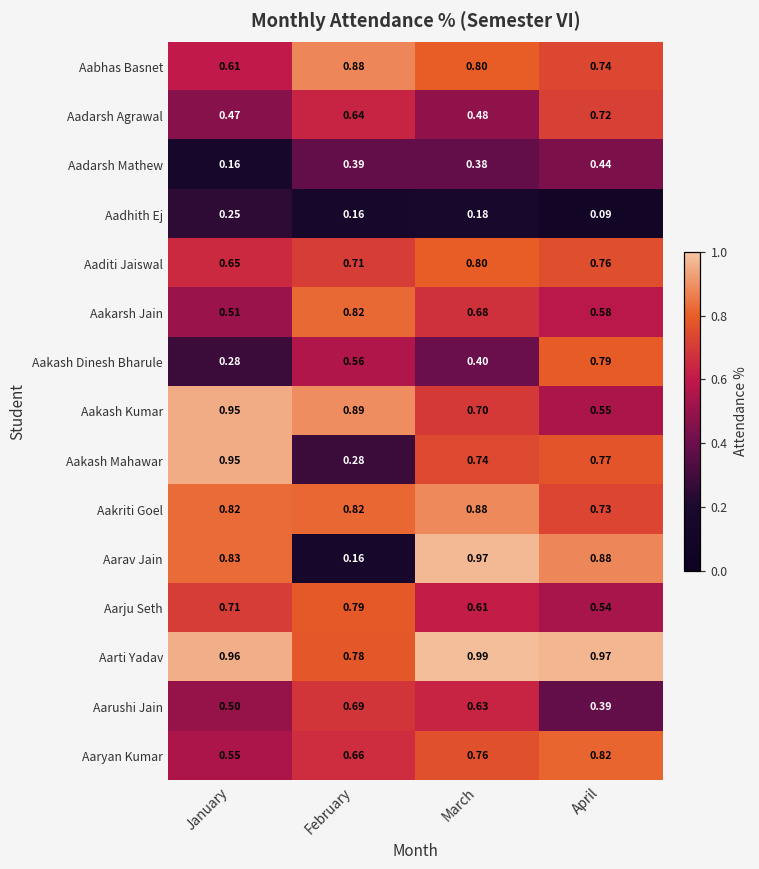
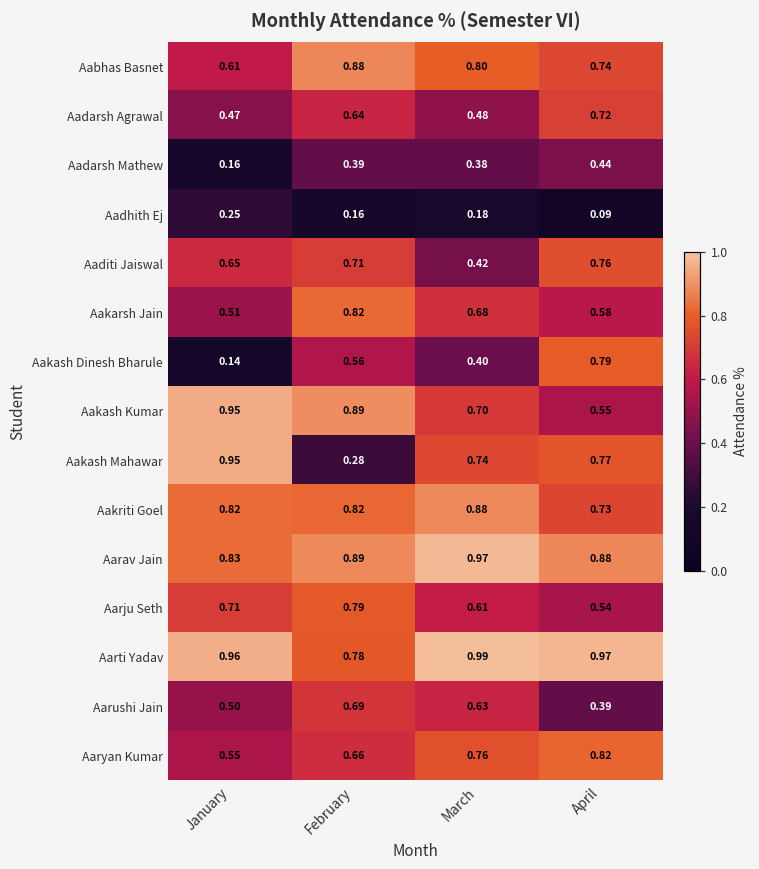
  {
    "Aabhas Basnet": {
      "January": 0.61,
      "February": 0.88,
      "March": 0.80,
      "April": 0.74
    },
    "Aadarsh Agrawal": {
      "January": 0.47,
      "February": 0.64,
      "March": 0.48,
      "April": 0.72
    },
    "Aadarsh Mathew": {
      "January": 0.16,
      "February": 0.39,
      "March": 0.38,
      "April": 0.44
    },
    "Aadhith Ej": {
      "January": 0.25,
      "February": 0.16,
      "March": 0.18,
      "April": 0.09
    },
    "Aaditi Jaiswal": {
      "January": 0.65,
      "February": 0.71,
-     "March": 0.80,
+     "March": 0.42,
      "April": 0.76
    },
    "Aakarsh Jain": {
      "January": 0.51,
      "February": 0.82,
      "March": 0.68,
      "April": 0.58
    },
    "Aakash Dinesh Bharule": {
-     "January": 0.28,
+     "January": 0.14,
      "February": 0.56,
      "March": 0.40,
      "April": 0.79
    },
    "Aakash Kumar": {
      "January": 0.95,
      "February": 0.89,
      "March": 0.70,
      "April": 0.55
    },
    "Aakash Mahawar": {
      "January": 0.95,
      "February": 0.28,
      "March": 0.74,
      "April": 0.77
    },
    "Aakriti Goel": {
      "January": 0.82,
      "February": 0.82,
      "March": 0.88,
      "April": 0.73
    },
    "Aarav Jain": {
      "January": 0.83,
-     "February": 0.16,
+     "February": 0.89,
      "March": 0.97,
      "April": 0.88
    },
    "Aarju Seth": {
      "January": 0.71,
      "February": 0.79,
      "March": 0.61,
      "April": 0.54
    },
    "Aarti Yadav": {
      "January": 0.96,
      "February": 0.78,
      "March": 0.99,
      "April": 0.97
    },
    "Aarushi Jain": {
      "January": 0.50,
      "February": 0.69,
      "March": 0.63,
      "April": 0.39
    },
    "Aaryan Kumar": {
      "January": 0.55,
      "February": 0.66,
      "March": 0.76,
      "April": 0.82
    }
  }
